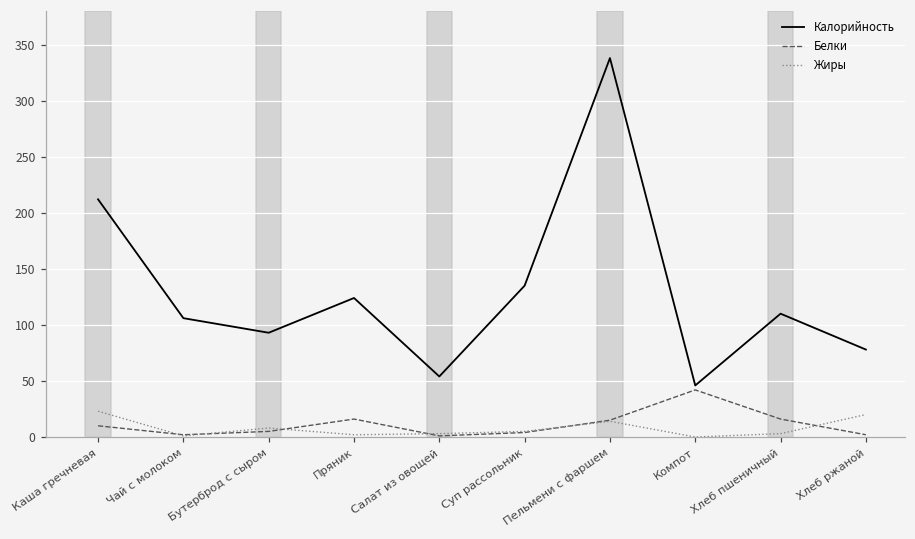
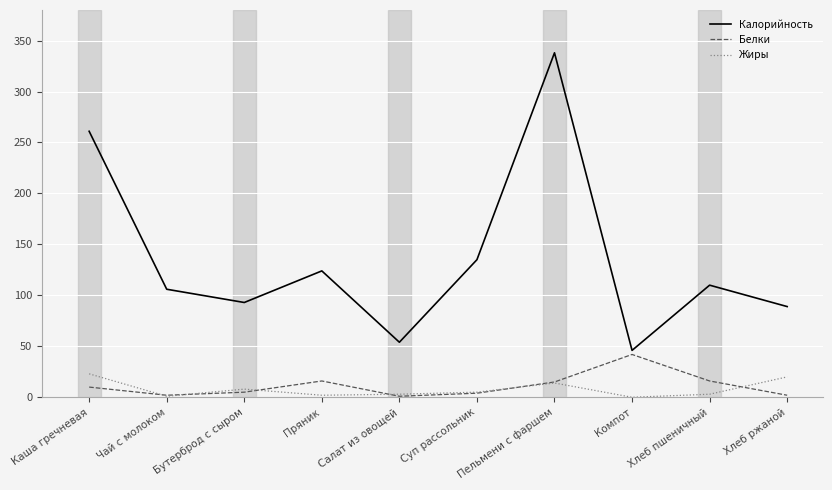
  {
    "Калорийность": {
-     "Каша гречневая": 212,
+     "Каша гречневая": 261,
      "Чай с молоком": 106,
      "Бутерброд с сыром": 93,
      "Пряник": 124,
      "Салат из овощей": 54,
      "Суп рассольник": 135,
      "Пельмени с фаршем": 338,
      "Компот": 46,
      "Хлеб пшеничный": 110,
-     "Хлеб ржаной": 78
+     "Хлеб ржаной": 89
    },
    "Белки": {
      "Каша гречневая": 10,
      "Бутерброд с сыром": 5,
      "Пряник": 16,
      "Компот": 42,
      "Хлеб пшеничный": 16,
      "Хлеб ржаной": 2
    },
    "Жиры": {
      "Каша гречневая": 23,
      "Бутерброд с сыром": 8,
      "Пряник": 2,
      "Компот": 0,
      "Хлеб пшеничный": 3,
      "Хлеб ржаной": 20
    }
  }
